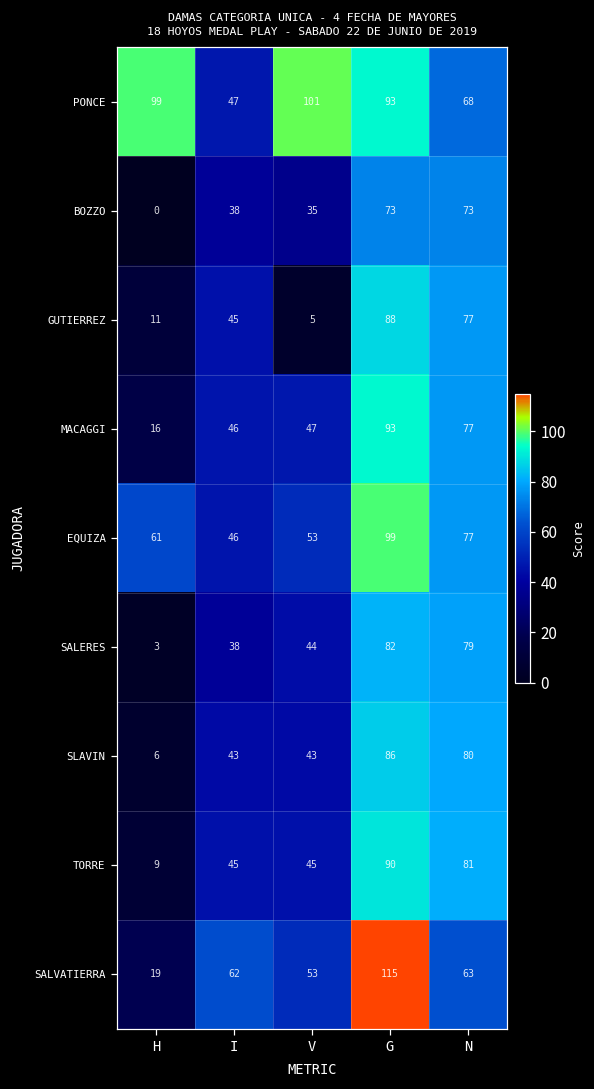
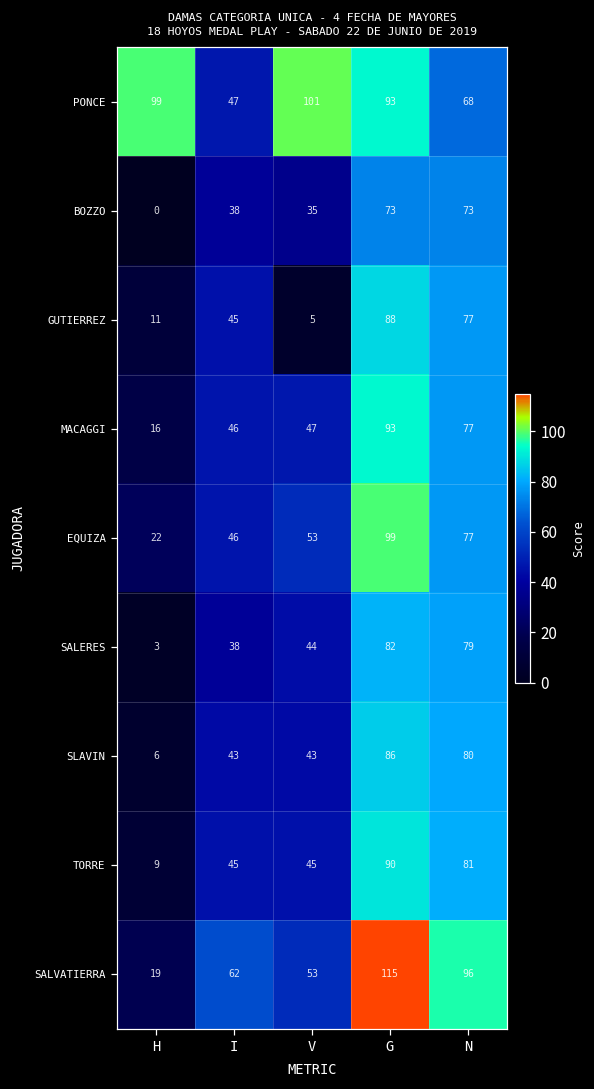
  {
    "PONCE": {
      "H": 99,
      "I": 47,
      "V": 101,
      "G": 93,
      "N": 68
    },
    "BOZZO": {
      "H": 0,
      "I": 38,
      "V": 35,
      "G": 73,
      "N": 73
    },
    "GUTIERREZ": {
      "H": 11,
      "I": 45,
      "V": 5,
      "G": 88,
      "N": 77
    },
    "MACAGGI": {
      "H": 16,
      "I": 46,
      "V": 47,
      "G": 93,
      "N": 77
    },
    "EQUIZA": {
-     "H": 61,
+     "H": 22,
      "I": 46,
      "V": 53,
      "G": 99,
      "N": 77
    },
    "SALERES": {
      "H": 3,
      "I": 38,
      "V": 44,
      "G": 82,
      "N": 79
    },
    "SLAVIN": {
      "H": 6,
      "I": 43,
      "V": 43,
      "G": 86,
      "N": 80
    },
    "TORRE": {
      "H": 9,
      "I": 45,
      "V": 45,
      "G": 90,
      "N": 81
    },
    "SALVATIERRA": {
      "H": 19,
      "I": 62,
      "V": 53,
      "G": 115,
-     "N": 63
+     "N": 96
    }
  }
